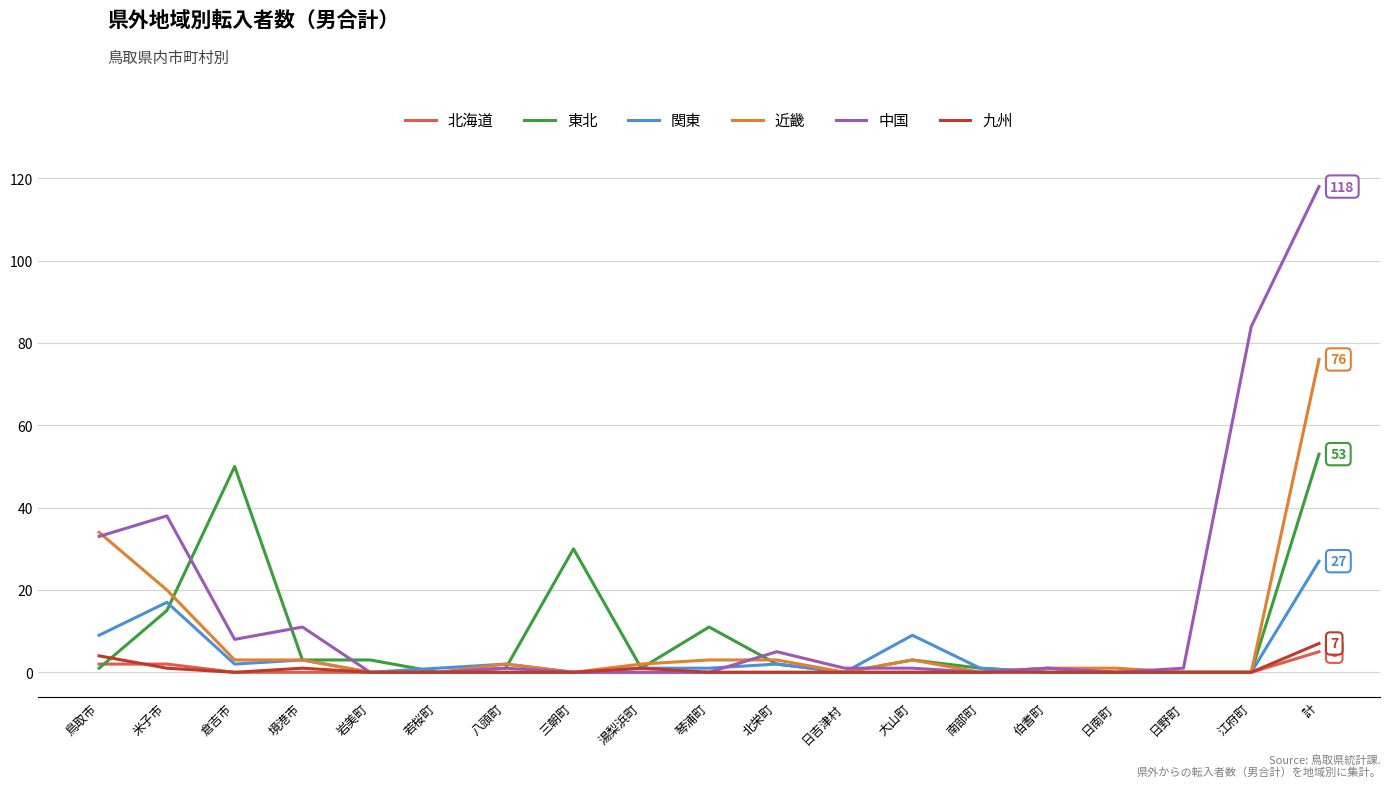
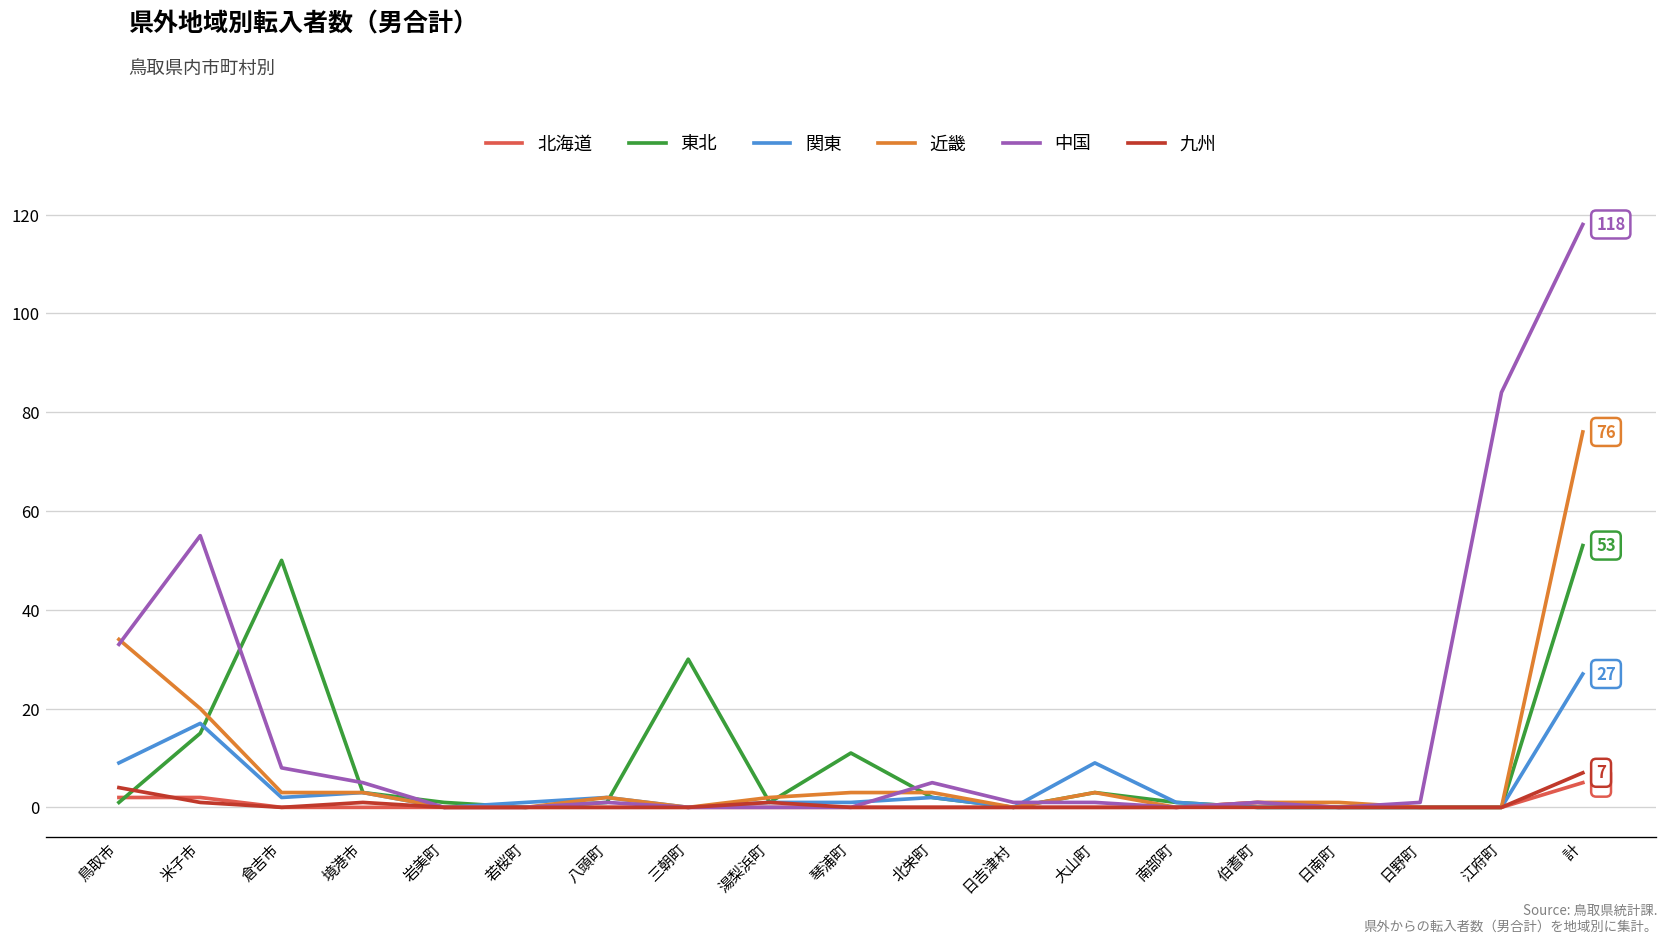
  {
    "東北": {
      "鳥取市": 1,
      "米子市": 15,
      "倉吉市": 50,
-     "岩美町": 3,
+     "岩美町": 1,
      "三朝町": 30,
      "琴浦町": 11
    },
    "関東": {
      "鳥取市": 9,
      "米子市": 17,
      "倉吉市": 2,
      "若桜町": 1,
      "琴浦町": 1,
      "大山町": 9
    },
    "中国": {
      "鳥取市": 33,
-     "米子市": 38,
+     "米子市": 55,
      "倉吉市": 8,
-     "境港市": 11,
+     "境港市": 5,
      "北栄町": 5,
      "日吉津村": 1,
      "大山町": 1,
      "日野町": 1,
      "江府町": 84
    }
  }
